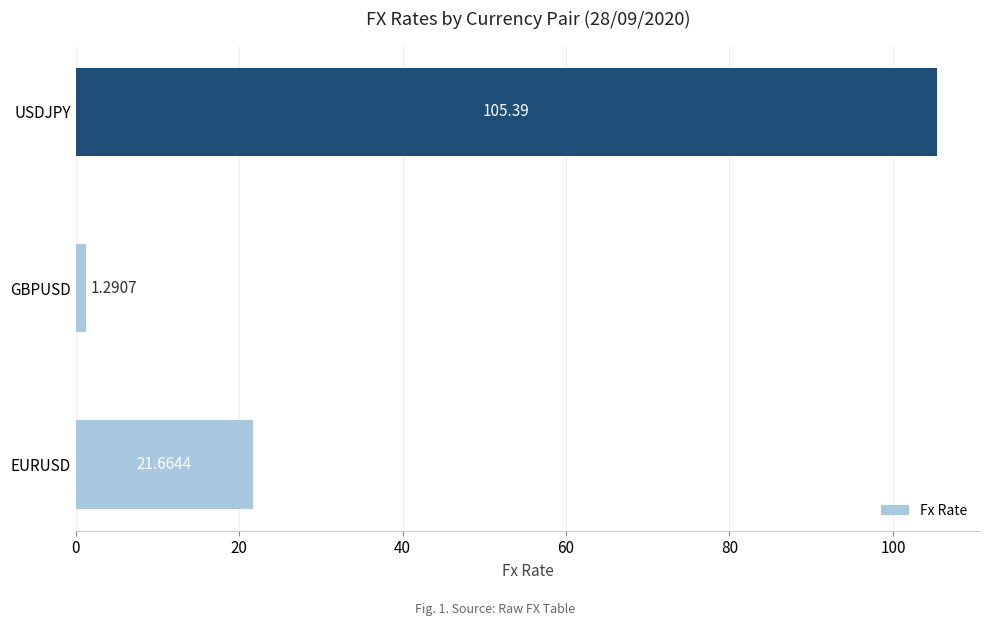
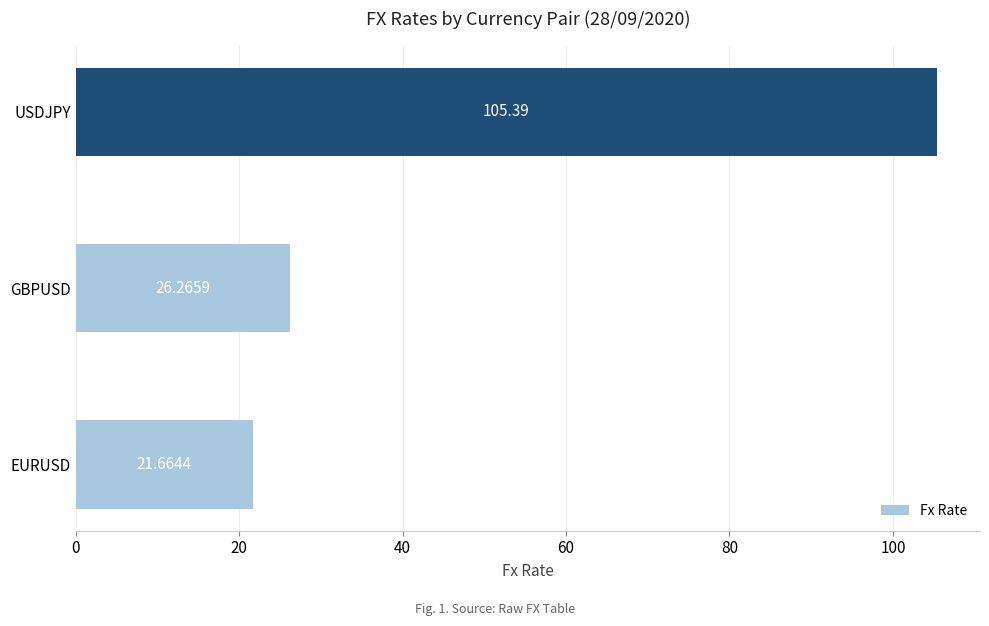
  {
    "USDJPY": 105.39,
-   "GBPUSD": 1.2907,
+   "GBPUSD": 26.2659,
    "EURUSD": 21.6644
  }
